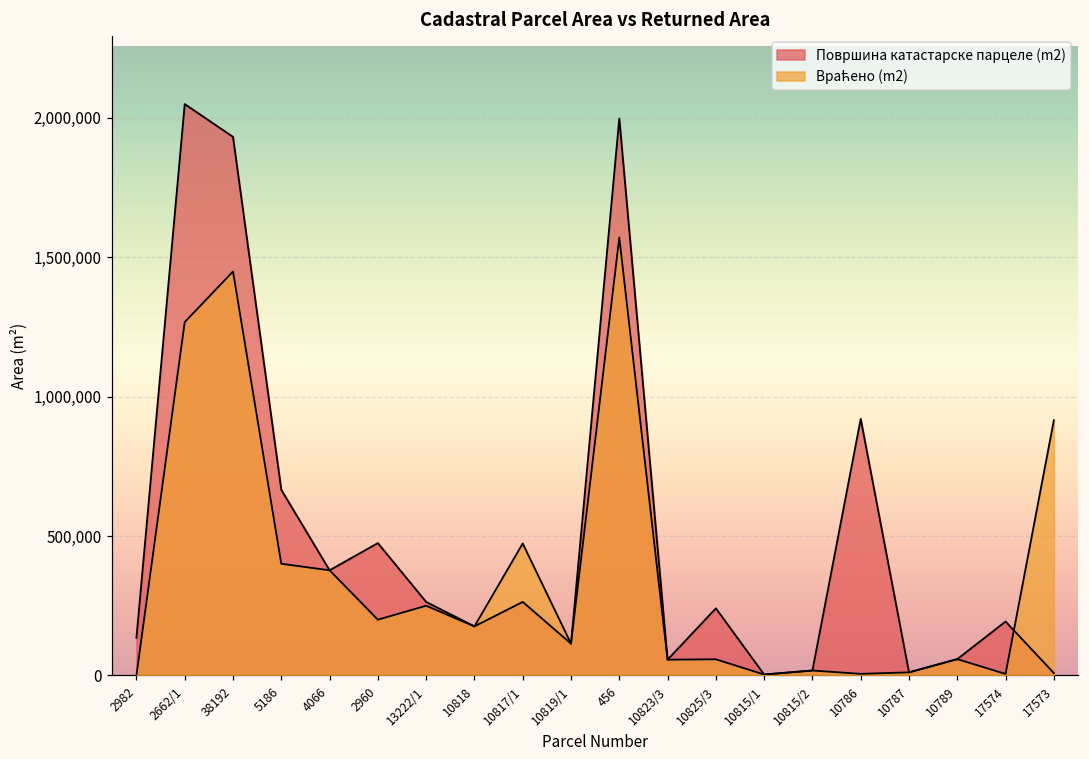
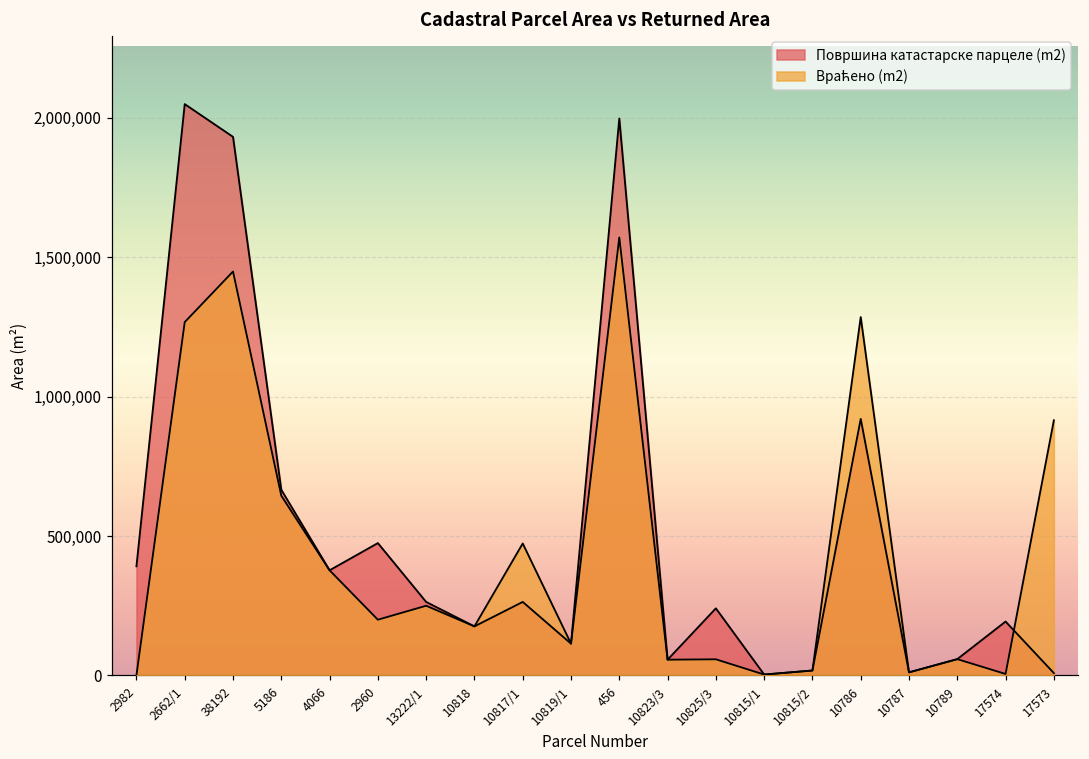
  {
    "Површина катастарске парцеле (m2)": {
-     "2982": "130,000",
+     "2982": "390,000",
      "2662/1": "2,050,000",
      "38192": "1,930,000",
      "5186": "670,000",
      "2960": "470,000",
      "13222/1": "260,000",
      "10817/1": "260,000",
      "456": "2,000,000",
      "10825/3": "240,000",
      "10786": "920,000",
      "17574": "190,000",
      "17573": "10,000"
    },
    "Враћено (m2)": {
      "2982": "0",
      "2662/1": "1,270,000",
      "38192": "1,450,000",
-     "5186": "400,000",
+     "5186": "640,000",
      "2960": "200,000",
      "13222/1": "250,000",
      "10817/1": "470,000",
      "456": "1,570,000",
      "10825/3": "60,000",
-     "10786": "10,000",
+     "10786": "1,290,000",
      "17574": "0",
      "17573": "920,000"
    }
  }
